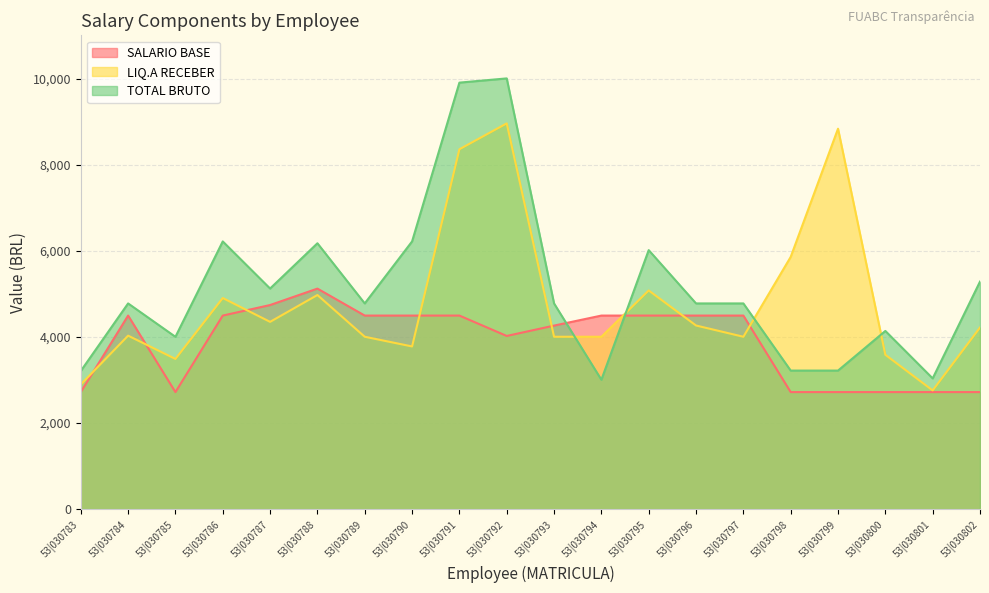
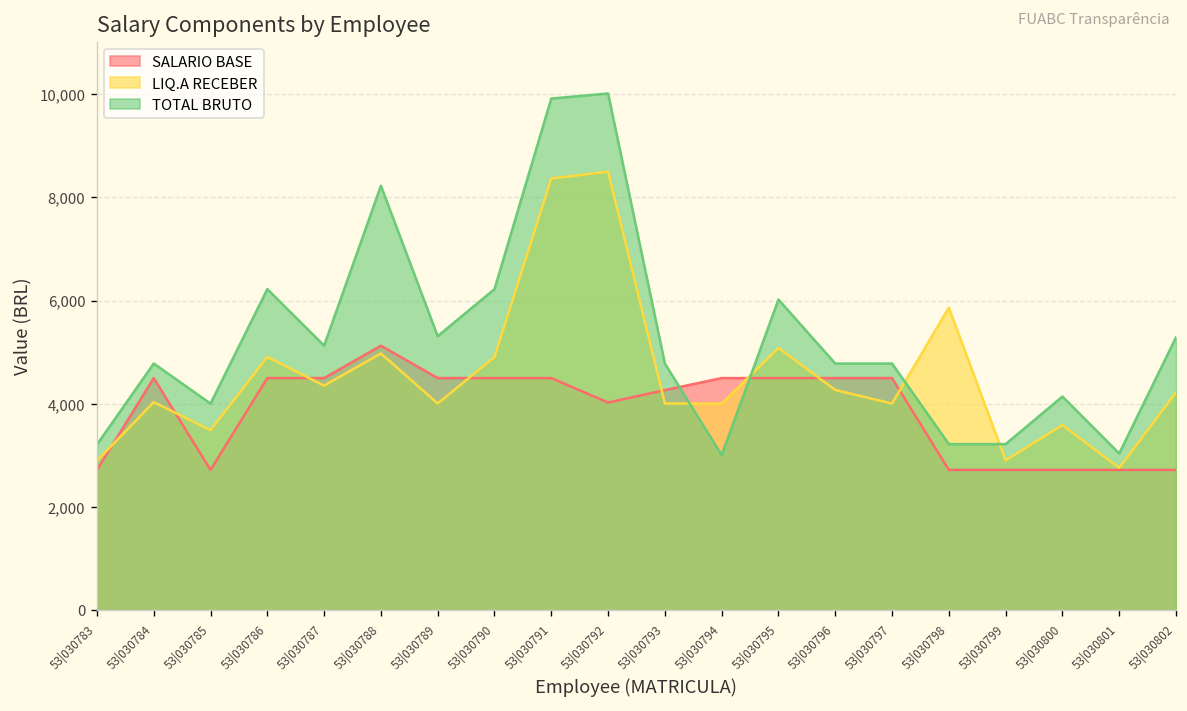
  {
    "SALARIO BASE": {
      "53|030783": "2,700",
      "53|030784": "4,500",
      "53|030785": "2,700",
      "53|030786": "4,500",
-     "53|030787": "4,700",
+     "53|030787": "4,500",
      "53|030788": "5,100",
      "53|030789": "4,500",
      "53|030790": "4,500",
      "53|030791": "4,500",
      "53|030792": "4,000",
      "53|030793": "4,300",
      "53|030794": "4,500",
      "53|030795": "4,500",
      "53|030796": "4,500",
      "53|030797": "4,500",
      "53|030798": "2,700",
      "53|030799": "2,700",
      "53|030800": "2,700",
      "53|030802": "2,700"
    },
    "LIQ.A RECEBER": {
      "53|030783": "2,900",
      "53|030784": "4,000",
      "53|030785": "3,500",
      "53|030786": "4,900",
      "53|030787": "4,400",
      "53|030788": "5,000",
      "53|030789": "4,000",
-     "53|030790": "3,800",
+     "53|030790": "4,900",
      "53|030791": "8,400",
-     "53|030792": "9,000",
+     "53|030792": "8,500",
      "53|030793": "4,000",
      "53|030794": "4,000",
      "53|030795": "5,100",
      "53|030796": "4,300",
      "53|030797": "4,000",
      "53|030798": "5,900",
-     "53|030799": "8,800",
+     "53|030799": "2,900",
      "53|030800": "3,600",
      "53|030802": "4,200"
    },
    "TOTAL BRUTO": {
      "53|030783": "3,200",
      "53|030784": "4,800",
      "53|030785": "4,000",
      "53|030786": "6,200",
      "53|030787": "5,100",
-     "53|030788": "6,200",
-     "53|030789": "4,800",
+     "53|030788": "8,200",
+     "53|030789": "5,300",
      "53|030790": "6,200",
      "53|030791": "9,900",
      "53|030792": "10,000",
      "53|030793": "4,800",
      "53|030794": "3,000",
      "53|030795": "6,000",
      "53|030796": "4,800",
      "53|030797": "4,800",
      "53|030798": "3,200",
      "53|030799": "3,200",
      "53|030800": "4,100",
      "53|030801": "3,000",
      "53|030802": "5,300"
    }
  }
